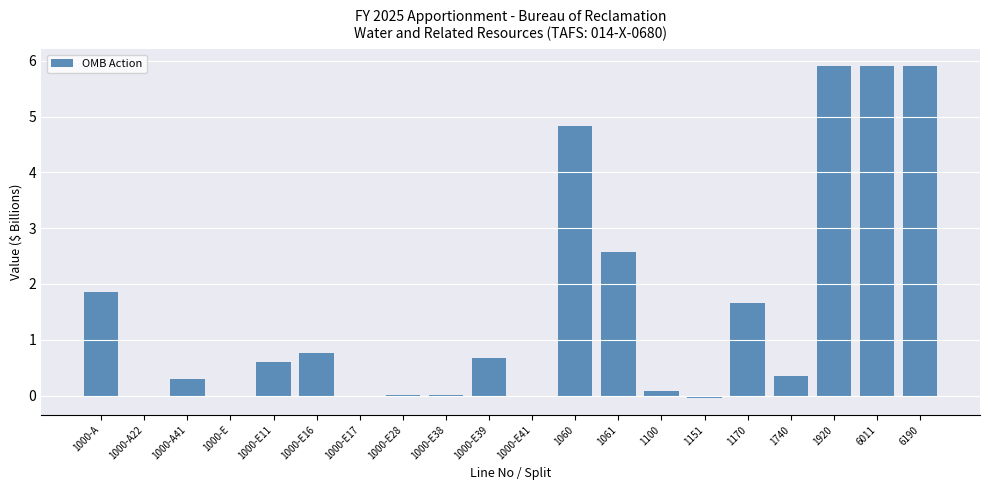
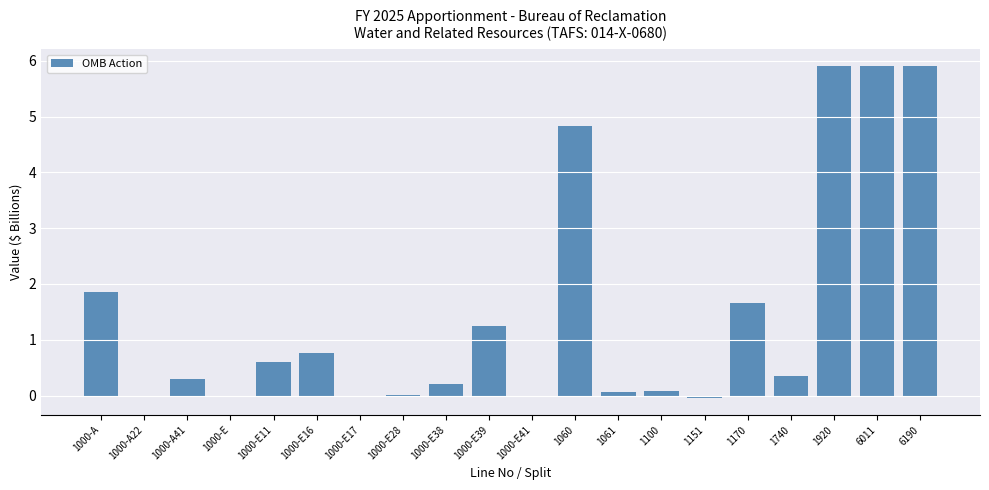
  {
    "1000-A": 1.9,
    "1000-A41": 0.3,
    "1000-E": 0.0,
    "1000-E11": 0.6,
    "1000-E16": 0.8,
-   "1000-E38": 0.0,
-   "1000-E39": 0.7,
+   "1000-E38": 0.2,
+   "1000-E39": 1.3,
    "1000-E41": 0.0,
    "1060": 4.8,
-   "1061": 2.6,
+   "1061": 0.1,
    "1100": 0.1,
    "1151": 0.0,
    "1170": 1.7,
    "1740": 0.3,
    "1920": 5.9,
    "6011": 5.9,
    "6190": 5.9
  }
